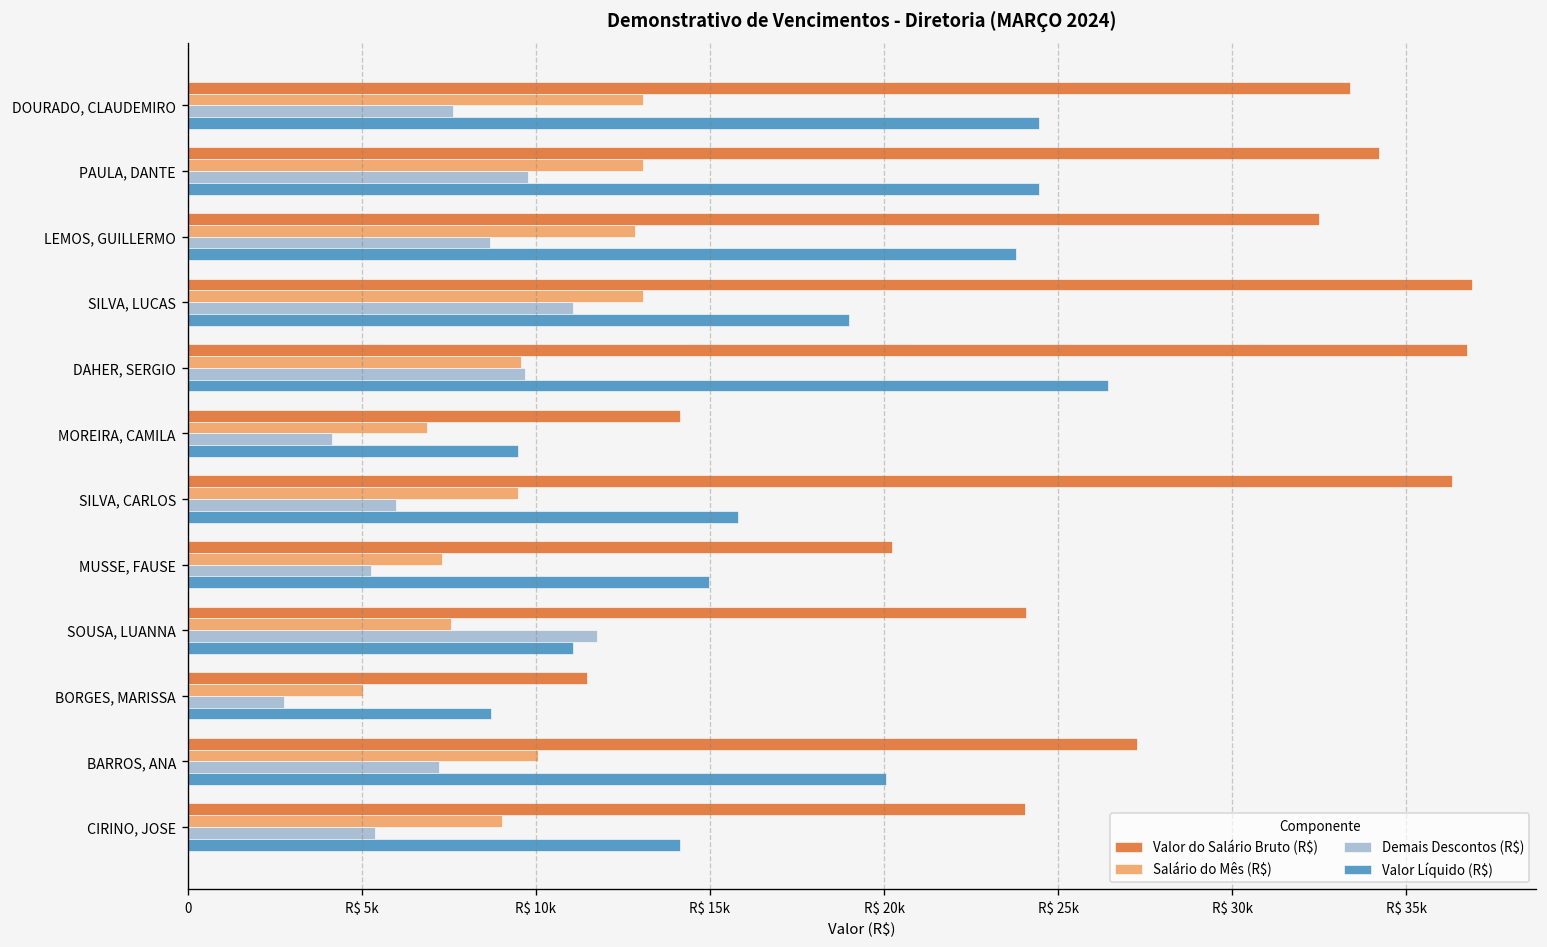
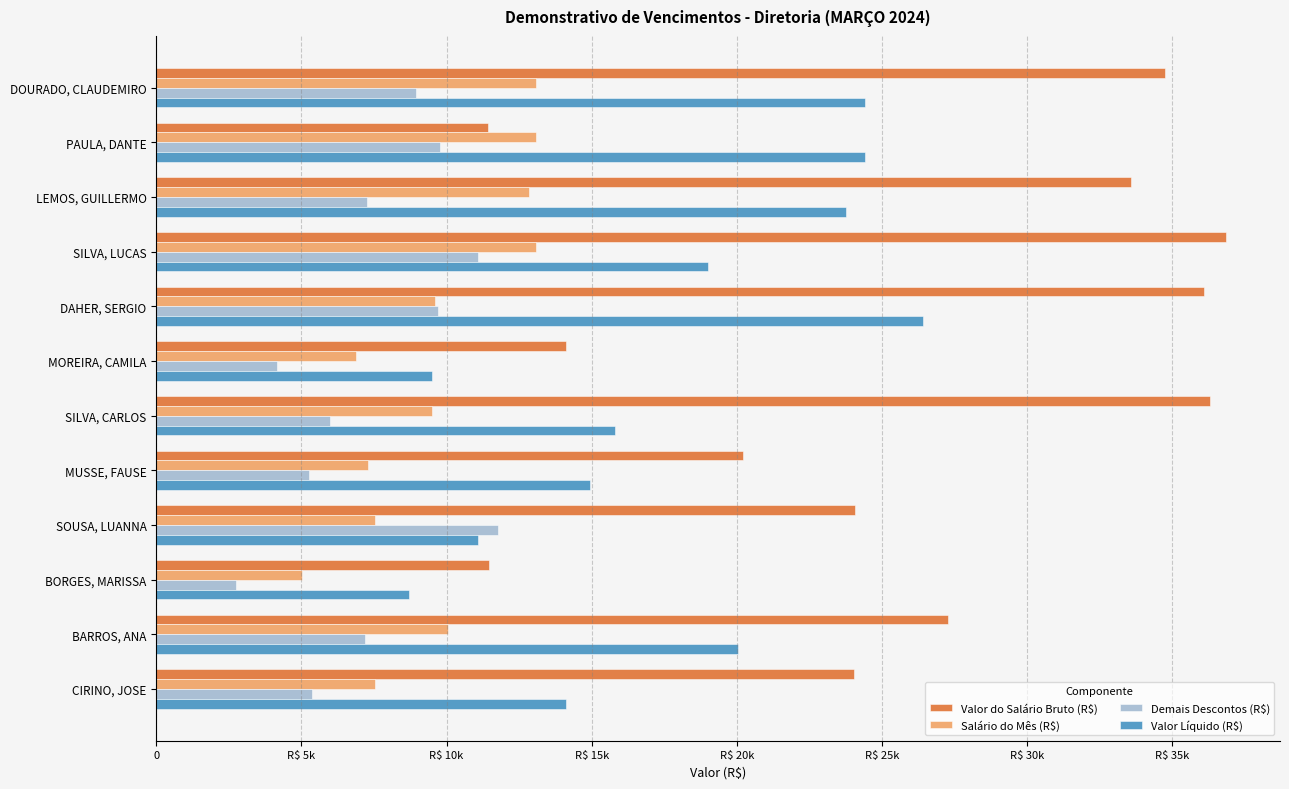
  {
    "Valor do Salário Bruto (R$)": {
-     "DOURADO, CLAUDEMIRO": "R$ 33400",
-     "PAULA, DANTE": "R$ 34200",
-     "LEMOS, GUILLERMO": "R$ 32500",
+     "DOURADO, CLAUDEMIRO": "R$ 34800",
+     "PAULA, DANTE": "R$ 11400",
+     "LEMOS, GUILLERMO": "R$ 33600",
      "SILVA, LUCAS": "R$ 36900",
-     "DAHER, SERGIO": "R$ 36700",
+     "DAHER, SERGIO": "R$ 36100",
      "MOREIRA, CAMILA": "R$ 14100",
      "SILVA, CARLOS": "R$ 36300",
      "MUSSE, FAUSE": "R$ 20200",
      "SOUSA, LUANNA": "R$ 24100",
      "BORGES, MARISSA": "R$ 11500",
      "BARROS, ANA": "R$ 27300",
      "CIRINO, JOSE": "R$ 24100"
    },
    "Salário do Mês (R$)": {
      "DOURADO, CLAUDEMIRO": "R$ 13100",
      "PAULA, DANTE": "R$ 13100",
      "LEMOS, GUILLERMO": "R$ 12800",
      "SILVA, LUCAS": "R$ 13100",
      "DAHER, SERGIO": "R$ 9600",
      "MOREIRA, CAMILA": "R$ 6900",
      "SILVA, CARLOS": "R$ 9500",
      "MUSSE, FAUSE": "R$ 7300",
      "SOUSA, LUANNA": "R$ 7600",
      "BORGES, MARISSA": "R$ 5000",
      "BARROS, ANA": "R$ 10100",
-     "CIRINO, JOSE": "R$ 9000"
+     "CIRINO, JOSE": "R$ 7600"
    },
    "Demais Descontos (R$)": {
-     "DOURADO, CLAUDEMIRO": "R$ 7600",
+     "DOURADO, CLAUDEMIRO": "R$ 8900",
      "PAULA, DANTE": "R$ 9800",
-     "LEMOS, GUILLERMO": "R$ 8700",
+     "LEMOS, GUILLERMO": "R$ 7300",
      "SILVA, LUCAS": "R$ 11100",
      "DAHER, SERGIO": "R$ 9700",
      "MOREIRA, CAMILA": "R$ 4100",
      "SILVA, CARLOS": "R$ 6000",
      "MUSSE, FAUSE": "R$ 5300",
      "SOUSA, LUANNA": "R$ 11800",
      "BORGES, MARISSA": "R$ 2800",
      "BARROS, ANA": "R$ 7200",
      "CIRINO, JOSE": "R$ 5400"
    },
    "Valor Líquido (R$)": {
      "DOURADO, CLAUDEMIRO": "R$ 24400",
      "PAULA, DANTE": "R$ 24400",
      "LEMOS, GUILLERMO": "R$ 23800",
      "SILVA, LUCAS": "R$ 19000",
      "DAHER, SERGIO": "R$ 26400",
      "MOREIRA, CAMILA": "R$ 9500",
      "SILVA, CARLOS": "R$ 15800",
      "MUSSE, FAUSE": "R$ 15000",
      "SOUSA, LUANNA": "R$ 11100",
      "BORGES, MARISSA": "R$ 8700",
      "BARROS, ANA": "R$ 20100",
      "CIRINO, JOSE": "R$ 14100"
    }
  }
